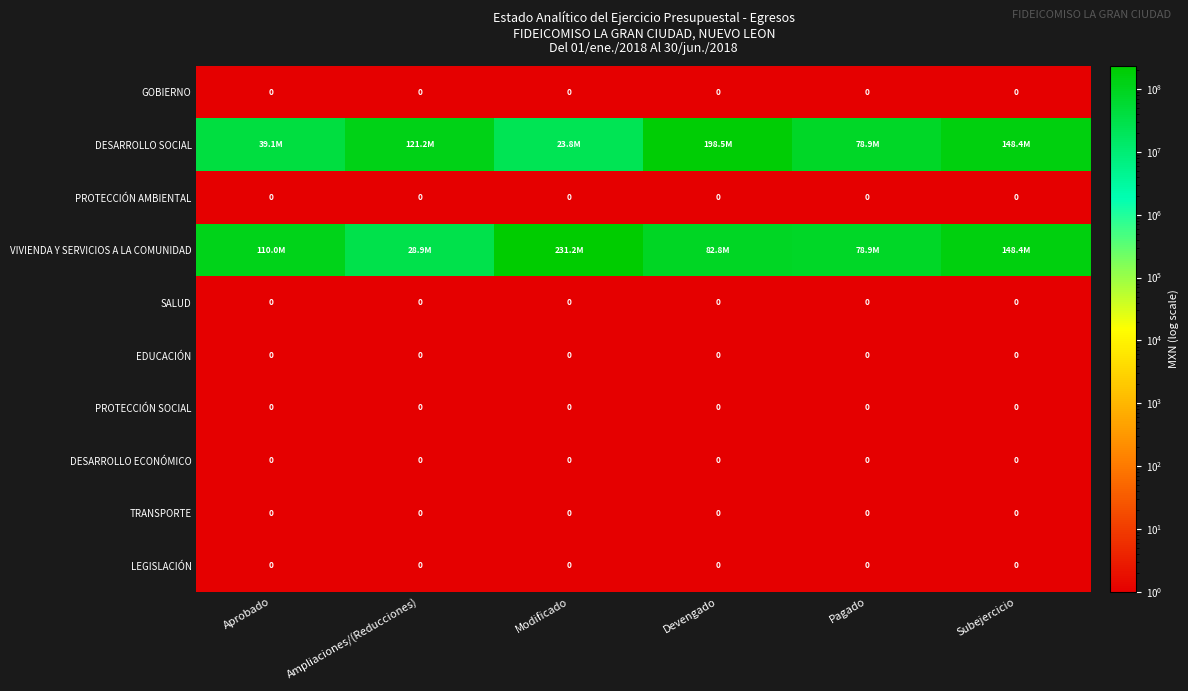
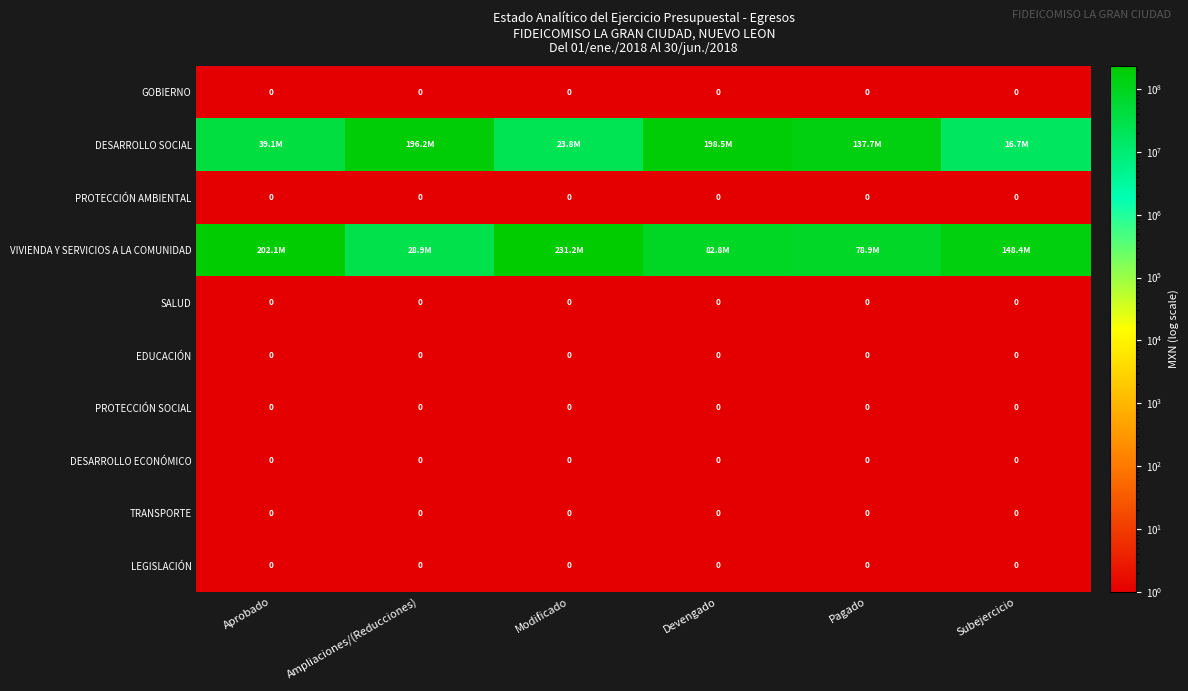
  {
    "GOBIERNO": {
      "Aprobado": "0",
      "Ampliaciones/(Reducciones)": "0",
      "Modificado": "0",
      "Devengado": "0",
      "Pagado": "0",
      "Subejercicio": "0"
    },
    "DESARROLLO SOCIAL": {
      "Aprobado": "39.1M",
-     "Ampliaciones/(Reducciones)": "121.2M",
+     "Ampliaciones/(Reducciones)": "196.2M",
      "Modificado": "23.8M",
      "Devengado": "198.5M",
-     "Pagado": "78.9M",
-     "Subejercicio": "148.4M"
+     "Pagado": "137.7M",
+     "Subejercicio": "16.7M"
    },
    "PROTECCIÓN AMBIENTAL": {
      "Aprobado": "0",
      "Ampliaciones/(Reducciones)": "0",
      "Modificado": "0",
      "Devengado": "0",
      "Pagado": "0",
      "Subejercicio": "0"
    },
    "VIVIENDA Y SERVICIOS A LA COMUNIDAD": {
-     "Aprobado": "110.0M",
+     "Aprobado": "202.1M",
      "Ampliaciones/(Reducciones)": "28.9M",
      "Modificado": "231.2M",
      "Devengado": "82.8M",
      "Pagado": "78.9M",
      "Subejercicio": "148.4M"
    },
    "SALUD": {
      "Aprobado": "0",
      "Ampliaciones/(Reducciones)": "0",
      "Modificado": "0",
      "Devengado": "0",
      "Pagado": "0",
      "Subejercicio": "0"
    },
    "EDUCACIÓN": {
      "Aprobado": "0",
      "Ampliaciones/(Reducciones)": "0",
      "Modificado": "0",
      "Devengado": "0",
      "Pagado": "0",
      "Subejercicio": "0"
    },
    "PROTECCIÓN SOCIAL": {
      "Aprobado": "0",
      "Ampliaciones/(Reducciones)": "0",
      "Modificado": "0",
      "Devengado": "0",
      "Pagado": "0",
      "Subejercicio": "0"
    },
    "DESARROLLO ECONÓMICO": {
      "Aprobado": "0",
      "Ampliaciones/(Reducciones)": "0",
      "Modificado": "0",
      "Devengado": "0",
      "Pagado": "0",
      "Subejercicio": "0"
    },
    "TRANSPORTE": {
      "Aprobado": "0",
      "Ampliaciones/(Reducciones)": "0",
      "Modificado": "0",
      "Devengado": "0",
      "Pagado": "0",
      "Subejercicio": "0"
    },
    "LEGISLACIÓN": {
      "Aprobado": "0",
      "Ampliaciones/(Reducciones)": "0",
      "Modificado": "0",
      "Devengado": "0",
      "Pagado": "0",
      "Subejercicio": "0"
    }
  }
